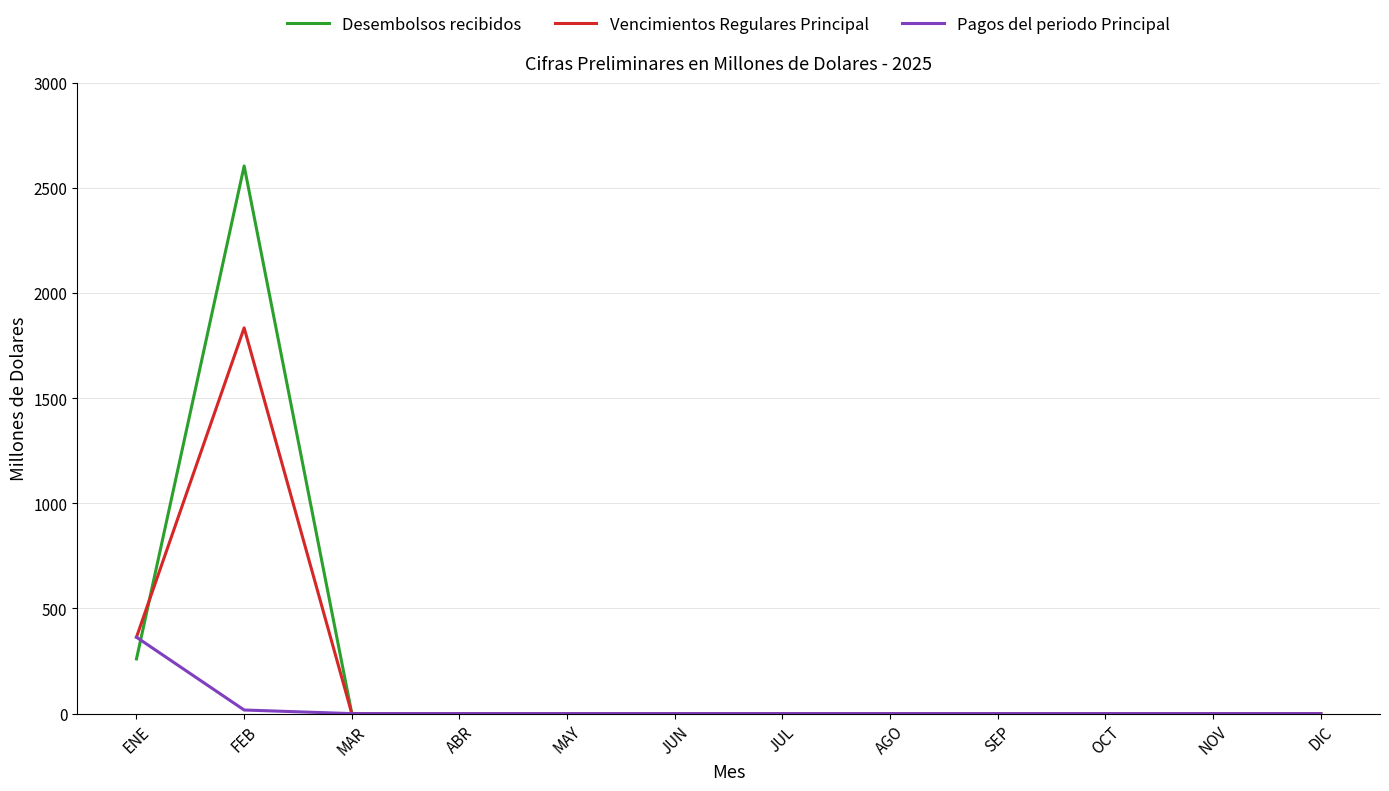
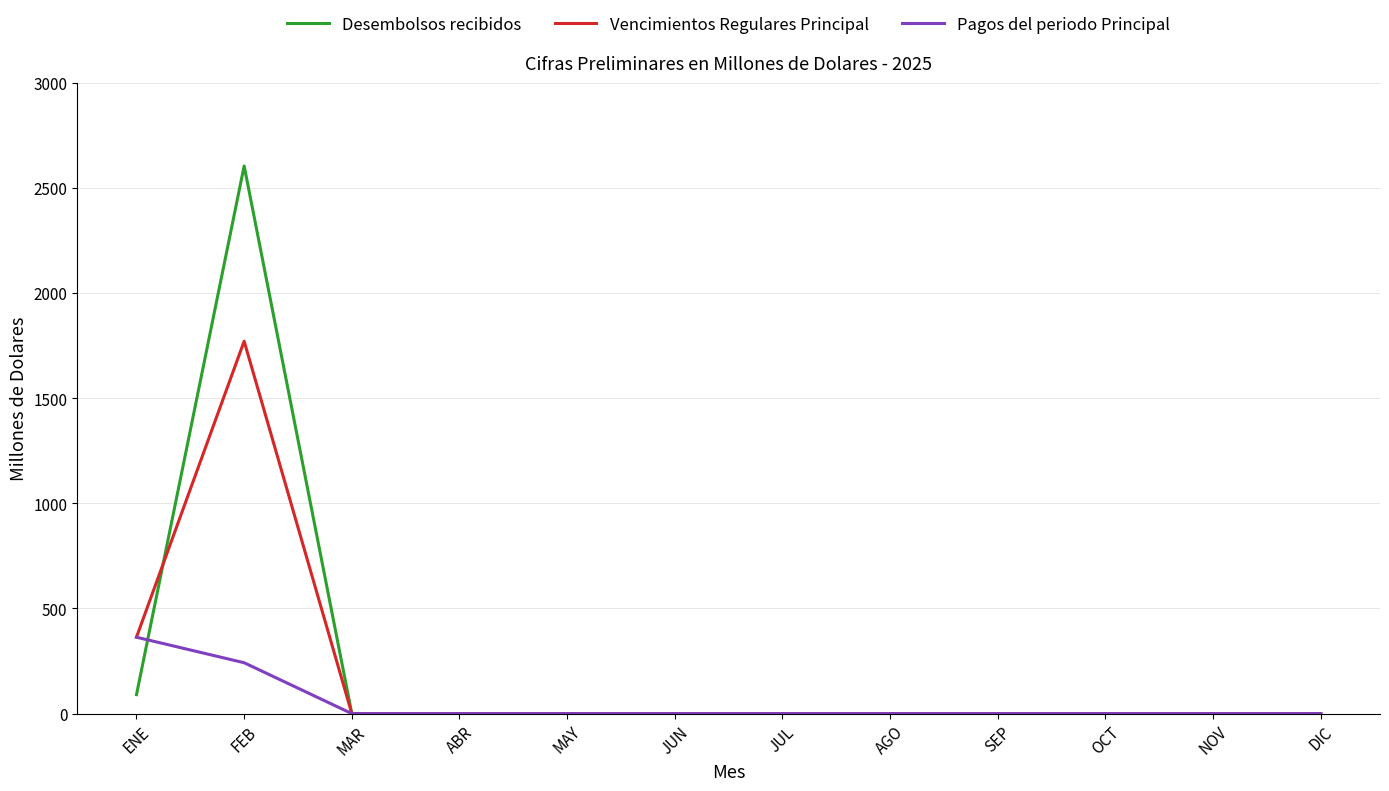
  {
    "Desembolsos recibidos": {
-     "ENE": 260,
+     "ENE": 90,
      "FEB": 2600
    },
    "Vencimientos Regulares Principal": {
-     "FEB": 1830
+     "FEB": 1770
    },
    "Pagos del periodo Principal": {
-     "FEB": 20
+     "FEB": 240
    }
  }
